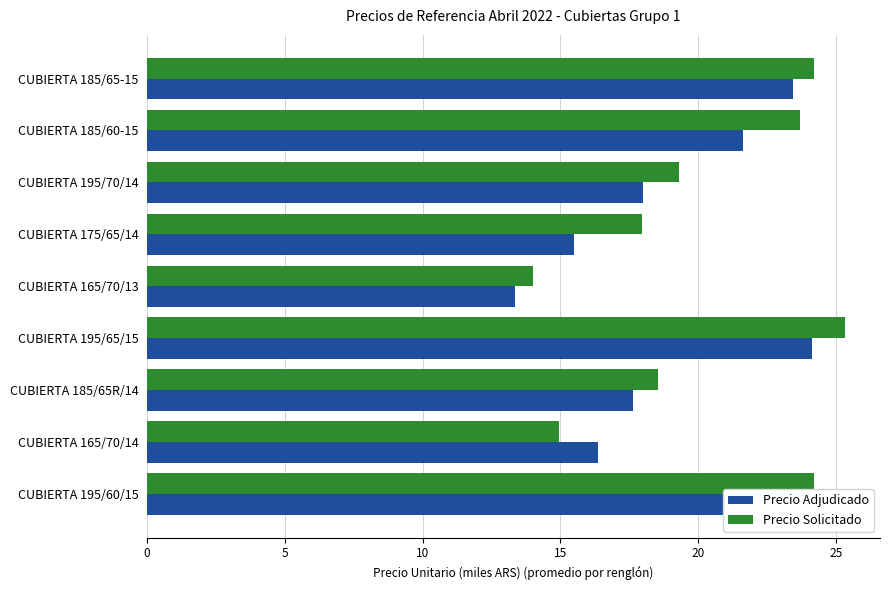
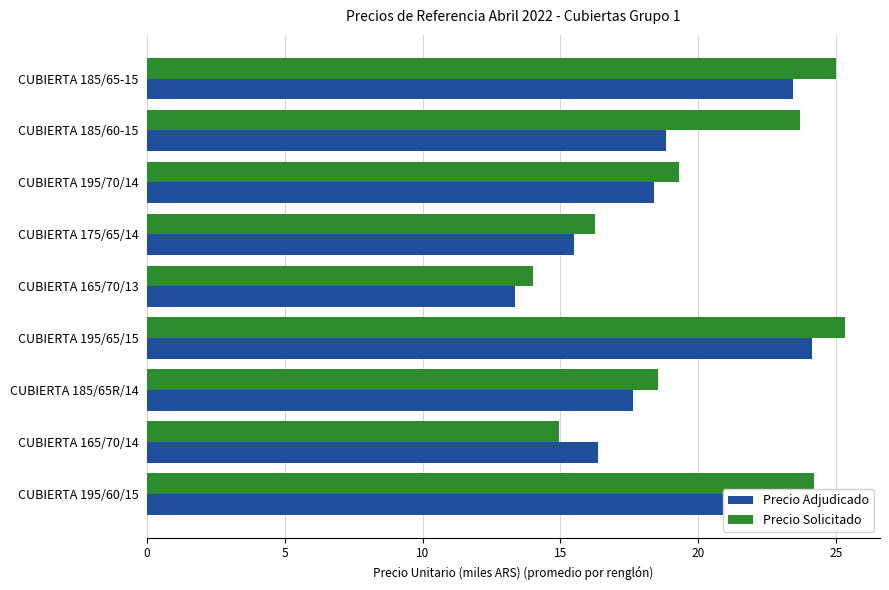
  {
    "Precio Adjudicado": {
      "CUBIERTA 185/65-15": 23.4,
-     "CUBIERTA 185/60-15": 21.6,
-     "CUBIERTA 195/70/14": 18.0,
+     "CUBIERTA 185/60-15": 18.8,
+     "CUBIERTA 195/70/14": 18.4,
      "CUBIERTA 175/65/14": 15.5,
      "CUBIERTA 165/70/13": 13.3,
      "CUBIERTA 195/65/15": 24.1,
      "CUBIERTA 185/65R/14": 17.7,
      "CUBIERTA 165/70/14": 16.3
    },
    "Precio Solicitado": {
-     "CUBIERTA 185/65-15": 24.2,
+     "CUBIERTA 185/65-15": 25.0,
      "CUBIERTA 185/60-15": 23.7,
      "CUBIERTA 195/70/14": 19.3,
-     "CUBIERTA 175/65/14": 17.9,
+     "CUBIERTA 175/65/14": 16.3,
      "CUBIERTA 165/70/13": 14.0,
      "CUBIERTA 195/65/15": 25.3,
      "CUBIERTA 185/65R/14": 18.5,
      "CUBIERTA 165/70/14": 14.9,
      "CUBIERTA 195/60/15": 24.2
    }
  }
